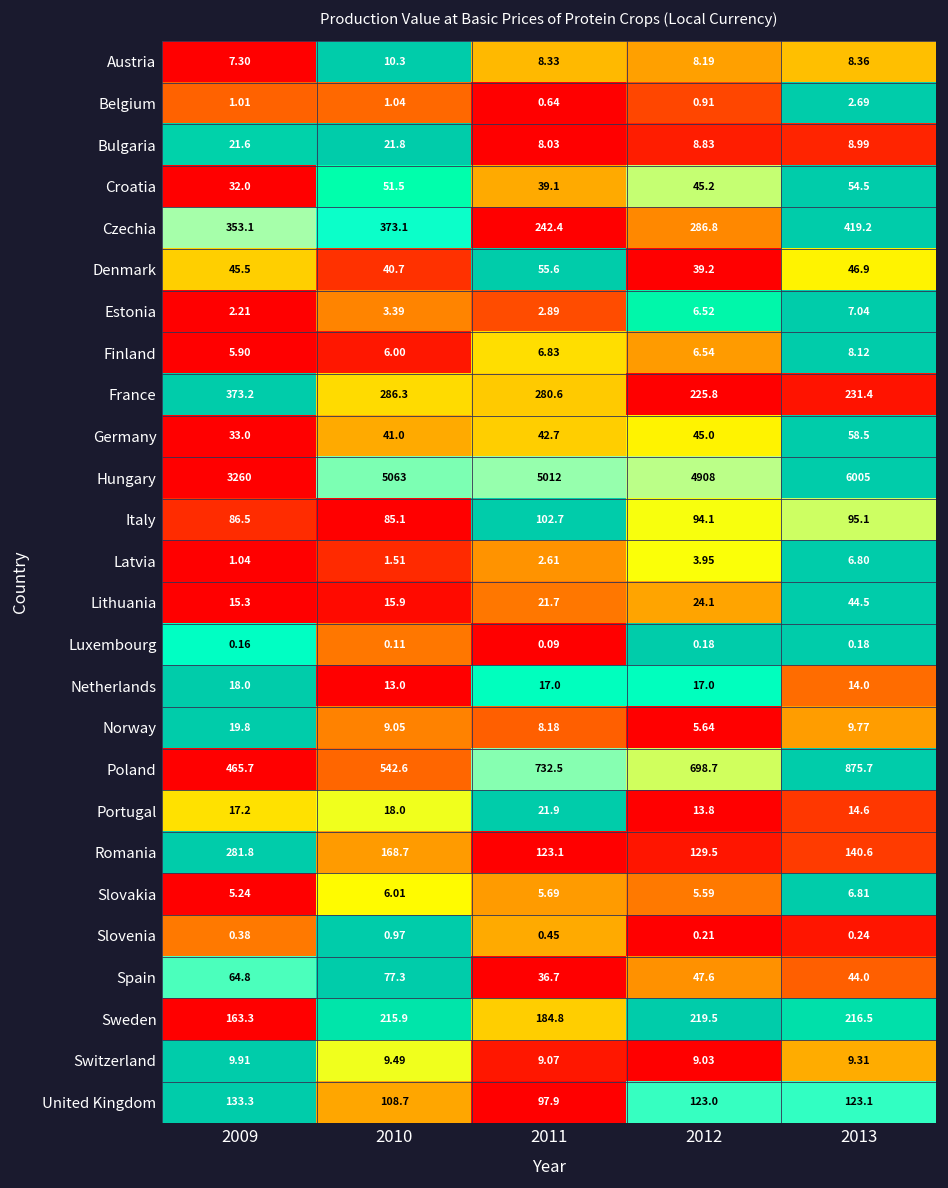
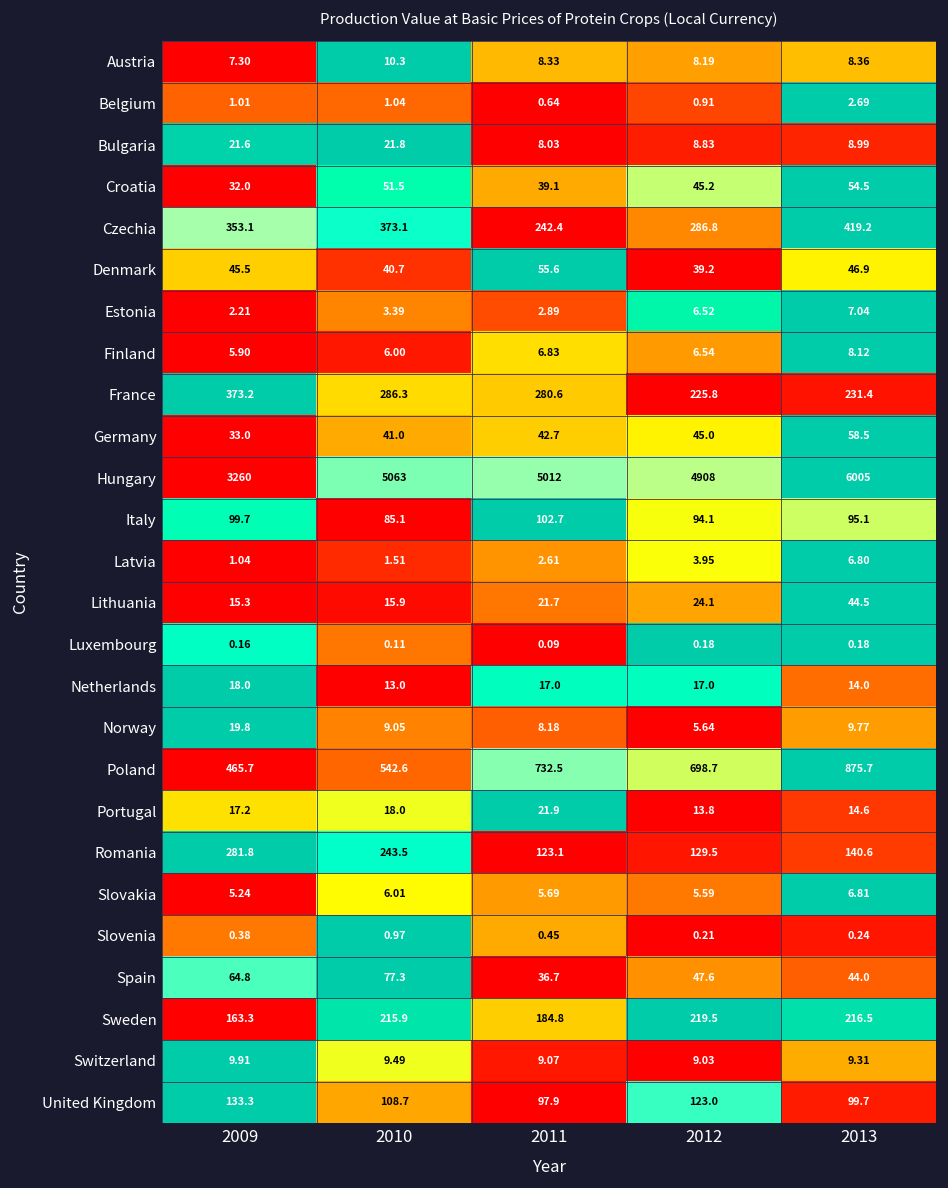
  {
    "Austria": {
      "2009": 7.30,
      "2010": 10.3,
      "2011": 8.33,
      "2012": 8.19,
      "2013": 8.36
    },
    "Belgium": {
      "2009": 1.01,
      "2010": 1.04,
      "2011": 0.64,
      "2012": 0.91,
      "2013": 2.69
    },
    "Bulgaria": {
      "2009": 21.6,
      "2010": 21.8,
      "2011": 8.03,
      "2012": 8.83,
      "2013": 8.99
    },
    "Croatia": {
      "2009": 32.0,
      "2010": 51.5,
      "2011": 39.1,
      "2012": 45.2,
      "2013": 54.5
    },
    "Czechia": {
      "2009": 353.1,
      "2010": 373.1,
      "2011": 242.4,
      "2012": 286.8,
      "2013": 419.2
    },
    "Denmark": {
      "2009": 45.5,
      "2010": 40.7,
      "2011": 55.6,
      "2012": 39.2,
      "2013": 46.9
    },
    "Estonia": {
      "2009": 2.21,
      "2010": 3.39,
      "2011": 2.89,
      "2012": 6.52,
      "2013": 7.04
    },
    "Finland": {
      "2009": 5.90,
      "2010": 6.00,
      "2011": 6.83,
      "2012": 6.54,
      "2013": 8.12
    },
    "France": {
      "2009": 373.2,
      "2010": 286.3,
      "2011": 280.6,
      "2012": 225.8,
      "2013": 231.4
    },
    "Germany": {
      "2009": 33.0,
      "2010": 41.0,
      "2011": 42.7,
      "2012": 45.0,
      "2013": 58.5
    },
    "Hungary": {
      "2009": 3260,
      "2010": 5063,
      "2011": 5012,
      "2012": 4908,
      "2013": 6005
    },
    "Italy": {
-     "2009": 86.5,
+     "2009": 99.7,
      "2010": 85.1,
      "2011": 102.7,
      "2012": 94.1,
      "2013": 95.1
    },
    "Latvia": {
      "2009": 1.04,
      "2010": 1.51,
      "2011": 2.61,
      "2012": 3.95,
      "2013": 6.80
    },
    "Lithuania": {
      "2009": 15.3,
      "2010": 15.9,
      "2011": 21.7,
      "2012": 24.1,
      "2013": 44.5
    },
    "Luxembourg": {
      "2009": 0.16,
      "2010": 0.11,
      "2011": 0.09,
      "2012": 0.18,
      "2013": 0.18
    },
    "Netherlands": {
      "2009": 18.0,
      "2010": 13.0,
      "2011": 17.0,
      "2012": 17.0,
      "2013": 14.0
    },
    "Norway": {
      "2009": 19.8,
      "2010": 9.05,
      "2011": 8.18,
      "2012": 5.64,
      "2013": 9.77
    },
    "Poland": {
      "2009": 465.7,
      "2010": 542.6,
      "2011": 732.5,
      "2012": 698.7,
      "2013": 875.7
    },
    "Portugal": {
      "2009": 17.2,
      "2010": 18.0,
      "2011": 21.9,
      "2012": 13.8,
      "2013": 14.6
    },
    "Romania": {
      "2009": 281.8,
-     "2010": 168.7,
+     "2010": 243.5,
      "2011": 123.1,
      "2012": 129.5,
      "2013": 140.6
    },
    "Slovakia": {
      "2009": 5.24,
      "2010": 6.01,
      "2011": 5.69,
      "2012": 5.59,
      "2013": 6.81
    },
    "Slovenia": {
      "2009": 0.38,
      "2010": 0.97,
      "2011": 0.45,
      "2012": 0.21,
      "2013": 0.24
    },
    "Spain": {
      "2009": 64.8,
      "2010": 77.3,
      "2011": 36.7,
      "2012": 47.6,
      "2013": 44.0
    },
    "Sweden": {
      "2009": 163.3,
      "2010": 215.9,
      "2011": 184.8,
      "2012": 219.5,
      "2013": 216.5
    },
    "Switzerland": {
      "2009": 9.91,
      "2010": 9.49,
      "2011": 9.07,
      "2012": 9.03,
      "2013": 9.31
    },
    "United Kingdom": {
      "2009": 133.3,
      "2010": 108.7,
      "2011": 97.9,
      "2012": 123.0,
-     "2013": 123.1
+     "2013": 99.7
    }
  }
